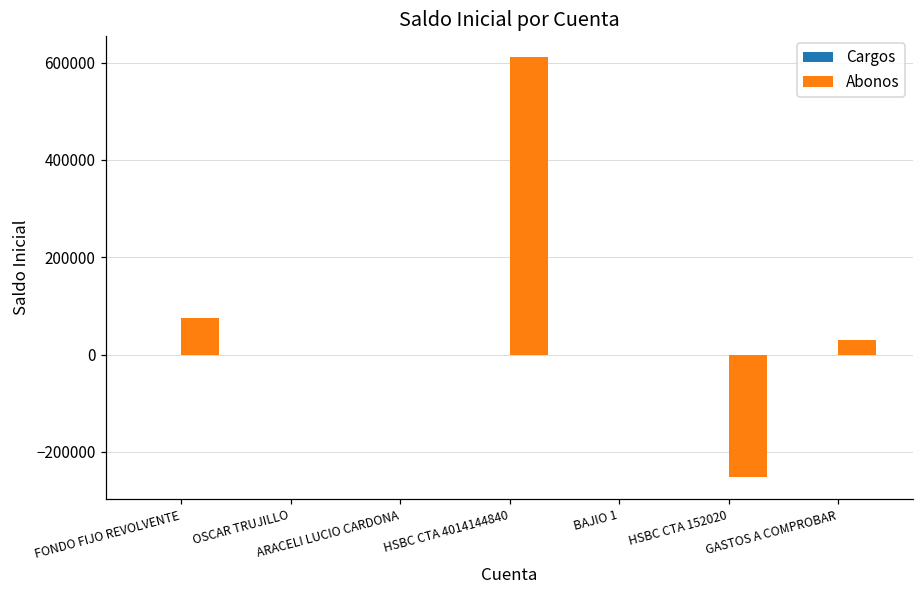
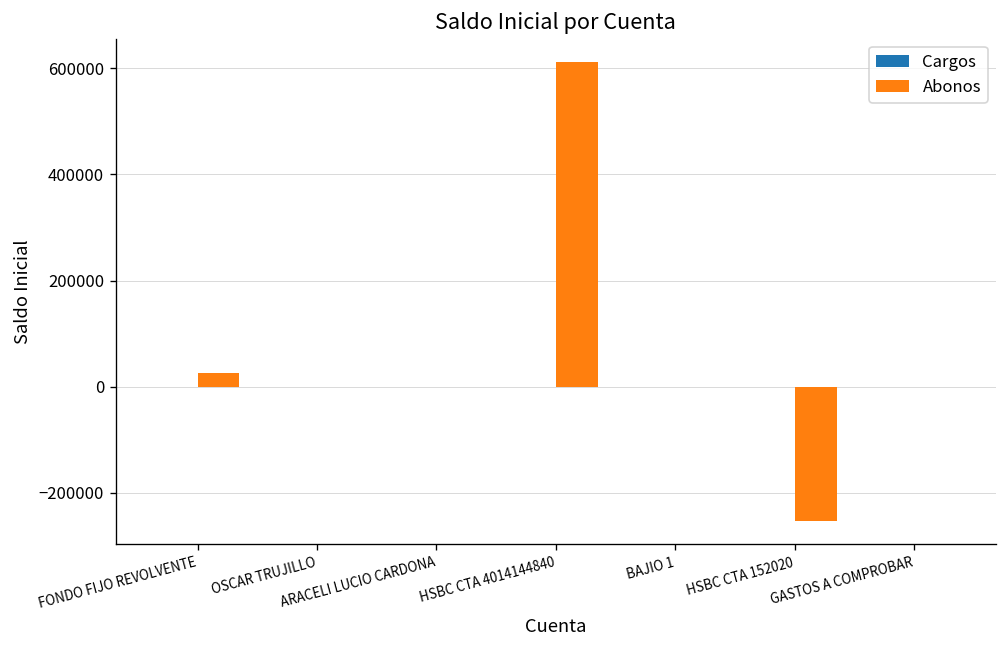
  {
    "Cargos": {
      "FONDO FIJO REVOLVENTE": 0,
      "OSCAR TRUJILLO": 0,
      "ARACELI LUCIO CARDONA": 0,
      "HSBC CTA 4014144840": 0,
      "BAJIO 1": 0,
      "HSBC CTA 152020": 0,
      "GASTOS A COMPROBAR": 0
    },
    "Abonos": {
-     "FONDO FIJO REVOLVENTE": 70000,
+     "FONDO FIJO REVOLVENTE": 30000,
      "OSCAR TRUJILLO": 0,
      "ARACELI LUCIO CARDONA": 0,
      "HSBC CTA 4014144840": 610000,
      "BAJIO 1": 0,
      "HSBC CTA 152020": -250000,
-     "GASTOS A COMPROBAR": 30000
+     "GASTOS A COMPROBAR": 0
    }
  }
